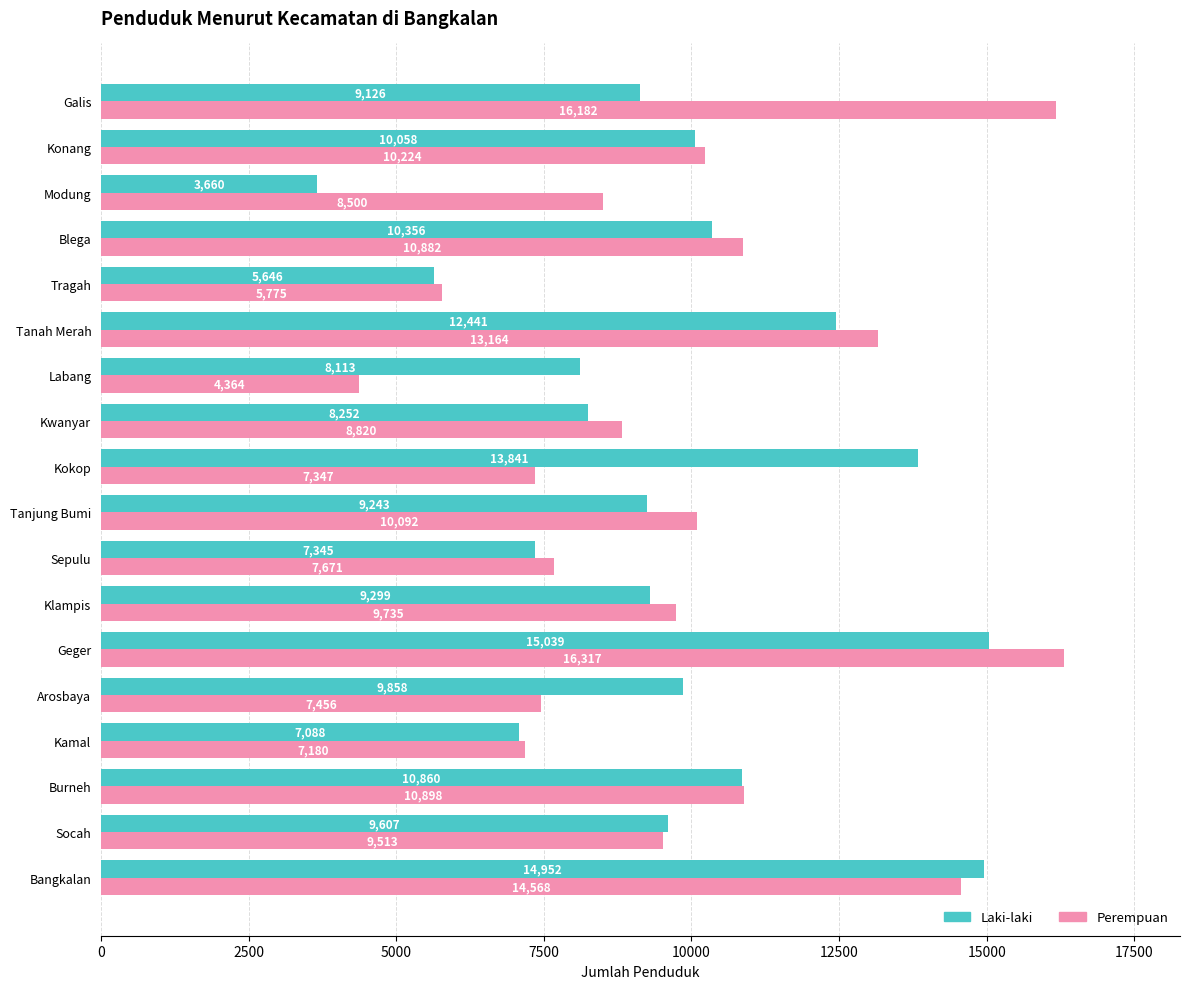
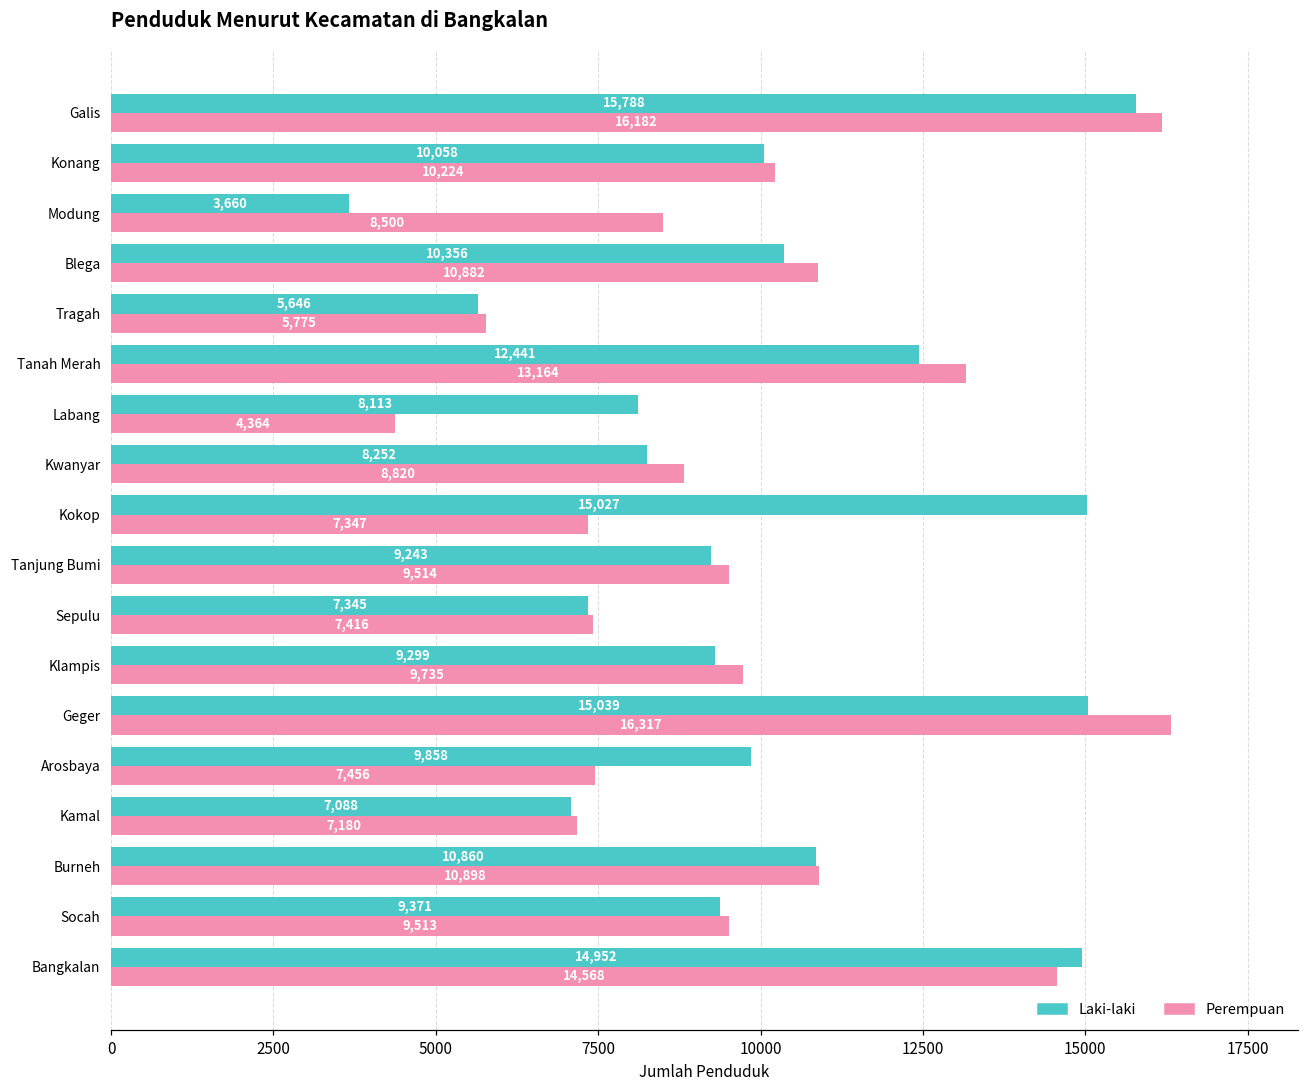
  {
    "Laki-laki": {
-     "Galis": "9,126",
+     "Galis": "15,788",
      "Konang": "10,058",
      "Modung": "3,660",
      "Blega": "10,356",
      "Tragah": "5,646",
      "Tanah Merah": "12,441",
      "Labang": "8,113",
      "Kwanyar": "8,252",
-     "Kokop": "13,841",
+     "Kokop": "15,027",
      "Tanjung Bumi": "9,243",
      "Sepulu": "7,345",
      "Klampis": "9,299",
      "Geger": "15,039",
      "Arosbaya": "9,858",
      "Kamal": "7,088",
      "Burneh": "10,860",
-     "Socah": "9,607",
+     "Socah": "9,371",
      "Bangkalan": "14,952"
    },
    "Perempuan": {
      "Galis": "16,182",
      "Konang": "10,224",
      "Modung": "8,500",
      "Blega": "10,882",
      "Tragah": "5,775",
      "Tanah Merah": "13,164",
      "Labang": "4,364",
      "Kwanyar": "8,820",
      "Kokop": "7,347",
-     "Tanjung Bumi": "10,092",
-     "Sepulu": "7,671",
+     "Tanjung Bumi": "9,514",
+     "Sepulu": "7,416",
      "Klampis": "9,735",
      "Geger": "16,317",
      "Arosbaya": "7,456",
      "Kamal": "7,180",
      "Burneh": "10,898",
      "Socah": "9,513",
      "Bangkalan": "14,568"
    }
  }
